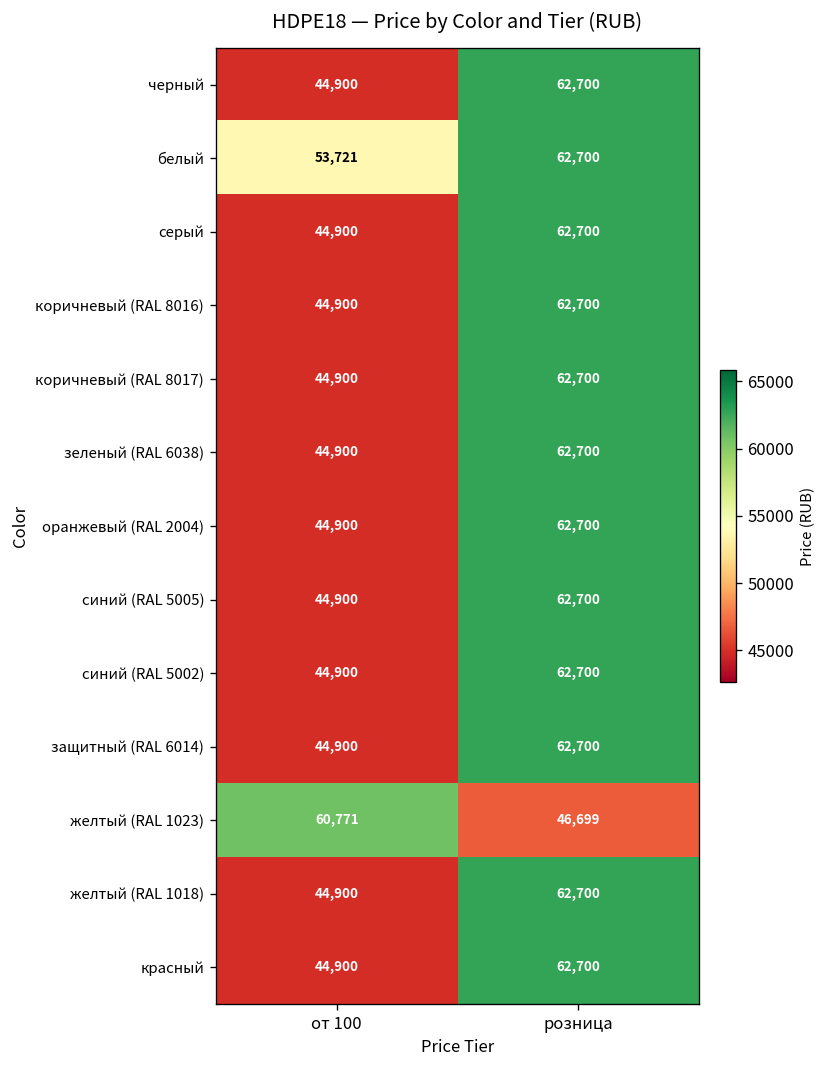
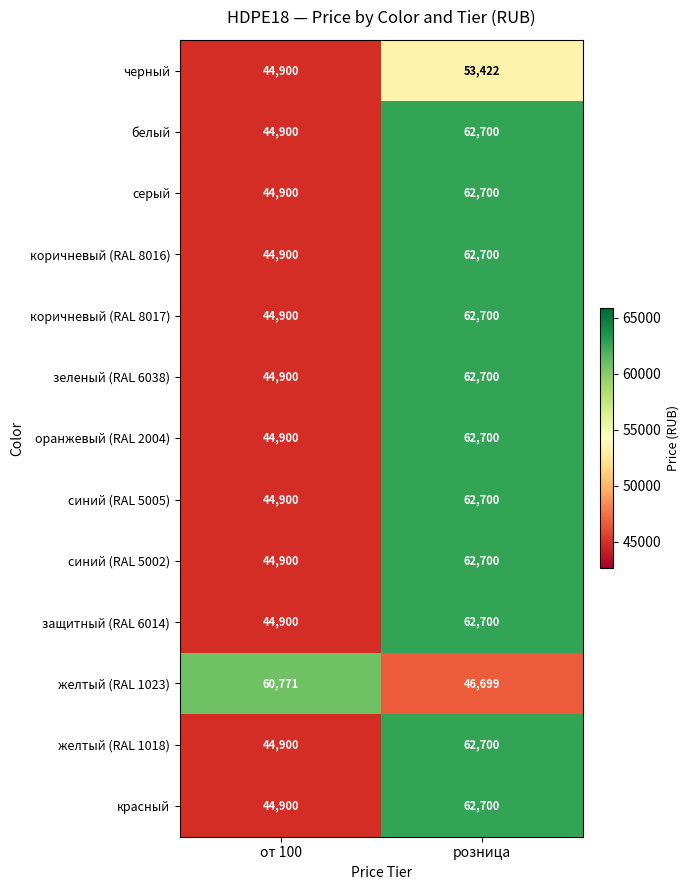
  {
    "черный": {
      "от 100": "44,900",
-     "розница": "62,700"
+     "розница": "53,422"
    },
    "белый": {
-     "от 100": "53,721",
+     "от 100": "44,900",
      "розница": "62,700"
    },
    "серый": {
      "от 100": "44,900",
      "розница": "62,700"
    },
    "коричневый (RAL 8016)": {
      "от 100": "44,900",
      "розница": "62,700"
    },
    "коричневый (RAL 8017)": {
      "от 100": "44,900",
      "розница": "62,700"
    },
    "зеленый (RAL 6038)": {
      "от 100": "44,900",
      "розница": "62,700"
    },
    "оранжевый (RAL 2004)": {
      "от 100": "44,900",
      "розница": "62,700"
    },
    "синий (RAL 5005)": {
      "от 100": "44,900",
      "розница": "62,700"
    },
    "синий (RAL 5002)": {
      "от 100": "44,900",
      "розница": "62,700"
    },
    "защитный (RAL 6014)": {
      "от 100": "44,900",
      "розница": "62,700"
    },
    "желтый (RAL 1023)": {
      "от 100": "60,771",
      "розница": "46,699"
    },
    "желтый (RAL 1018)": {
      "от 100": "44,900",
      "розница": "62,700"
    },
    "красный": {
      "от 100": "44,900",
      "розница": "62,700"
    }
  }
